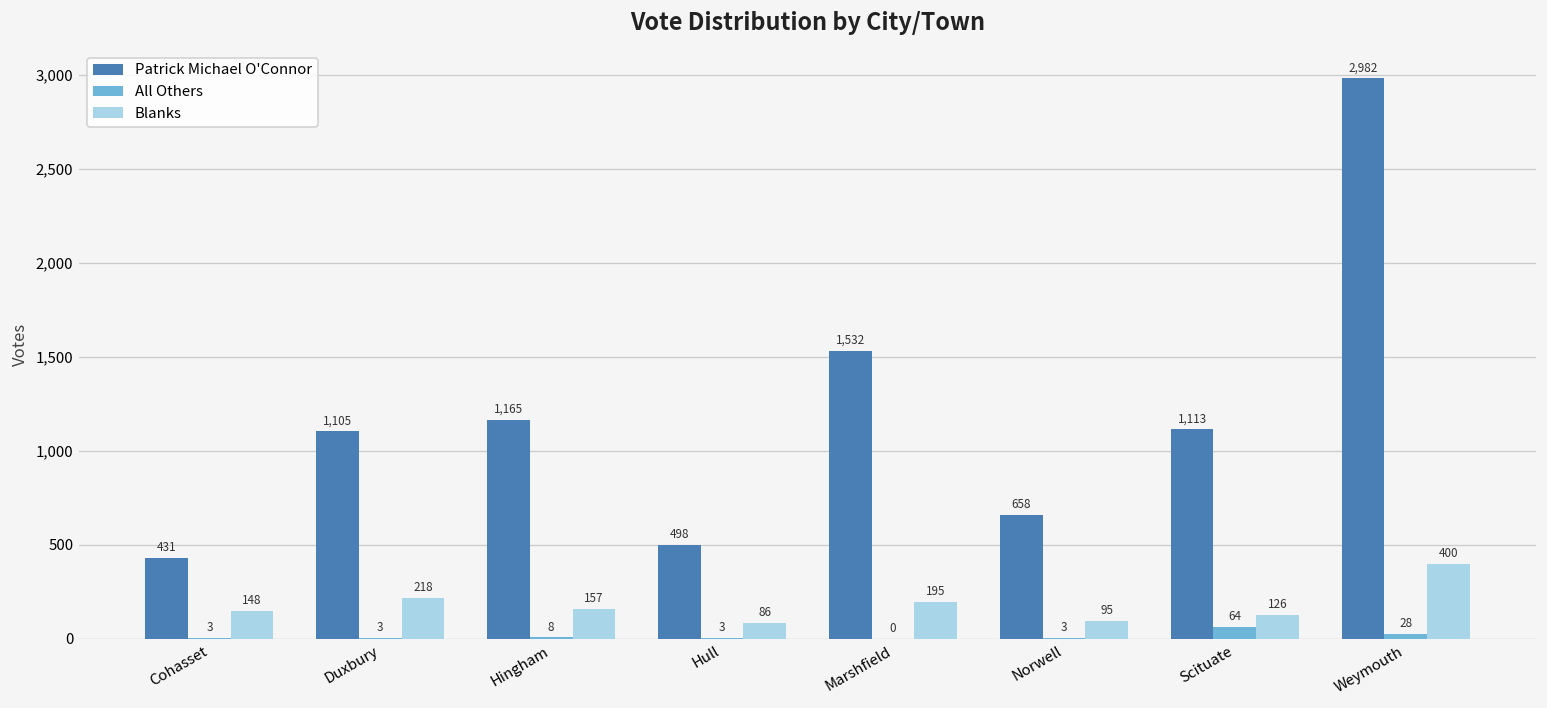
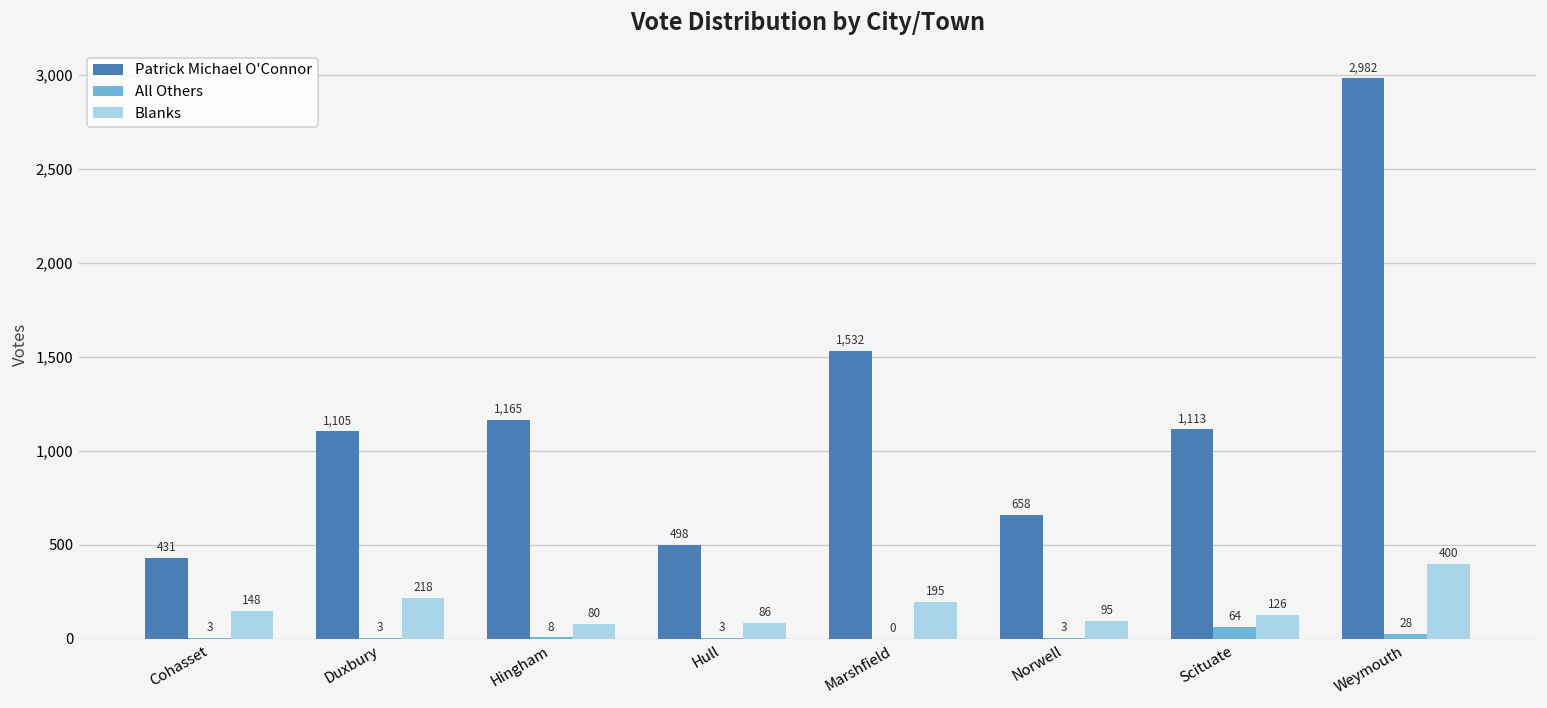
  {
    "Patrick Michael O'Connor": {
      "Cohasset": "431",
      "Duxbury": "1,105",
      "Hingham": "1,165",
      "Hull": "498",
      "Marshfield": "1,532",
      "Norwell": "658",
      "Scituate": "1,113",
      "Weymouth": "2,982"
    },
    "All Others": {
      "Cohasset": "3",
      "Duxbury": "3",
      "Hingham": "8",
      "Hull": "3",
      "Marshfield": "0",
      "Norwell": "3",
      "Scituate": "64",
      "Weymouth": "28"
    },
    "Blanks": {
      "Cohasset": "148",
      "Duxbury": "218",
-     "Hingham": "157",
+     "Hingham": "80",
      "Hull": "86",
      "Marshfield": "195",
      "Norwell": "95",
      "Scituate": "126",
      "Weymouth": "400"
    }
  }
